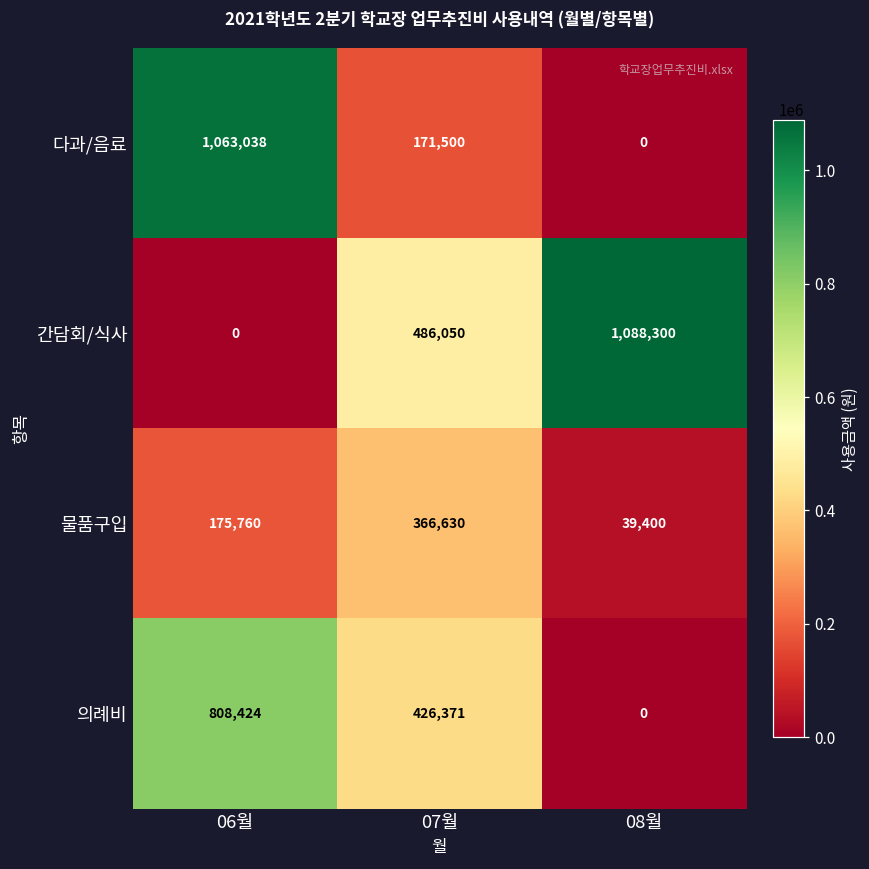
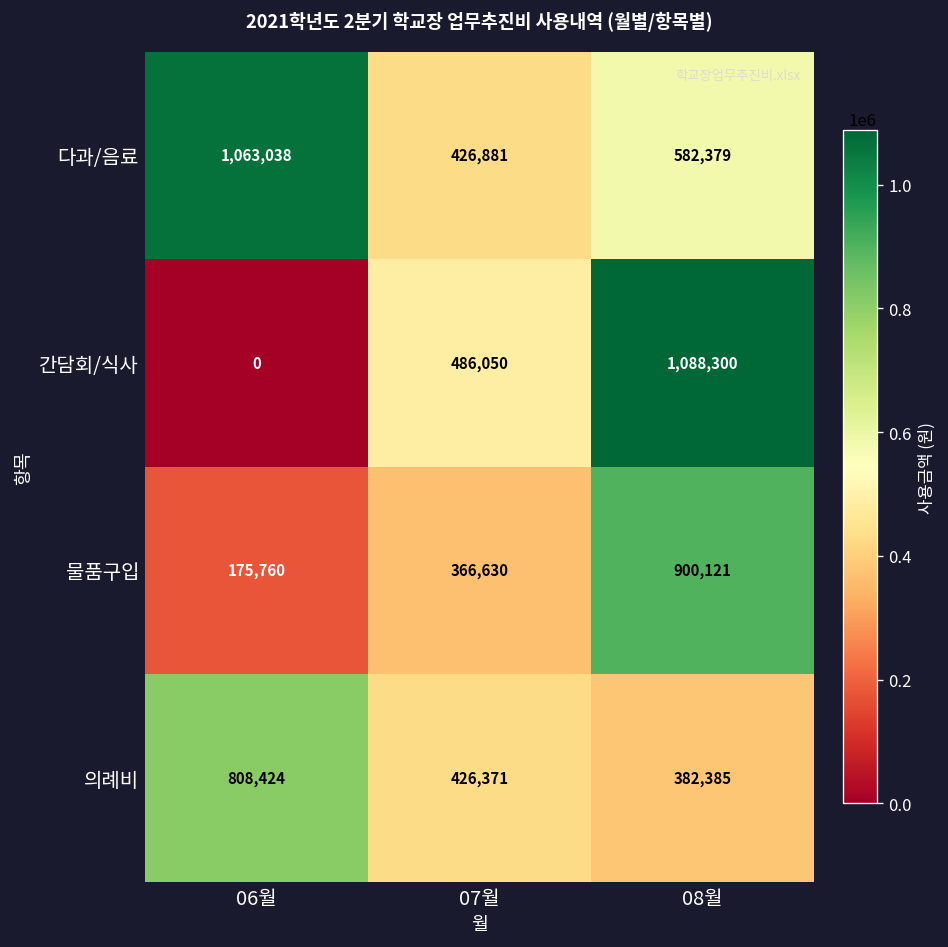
  {
    "다과/음료": {
      "06월": "1,063,038",
-     "07월": "171,500",
-     "08월": "0"
+     "07월": "426,881",
+     "08월": "582,379"
    },
    "간담회/식사": {
      "06월": "0",
      "07월": "486,050",
      "08월": "1,088,300"
    },
    "물품구입": {
      "06월": "175,760",
      "07월": "366,630",
-     "08월": "39,400"
+     "08월": "900,121"
    },
    "의례비": {
      "06월": "808,424",
      "07월": "426,371",
-     "08월": "0"
+     "08월": "382,385"
    }
  }
